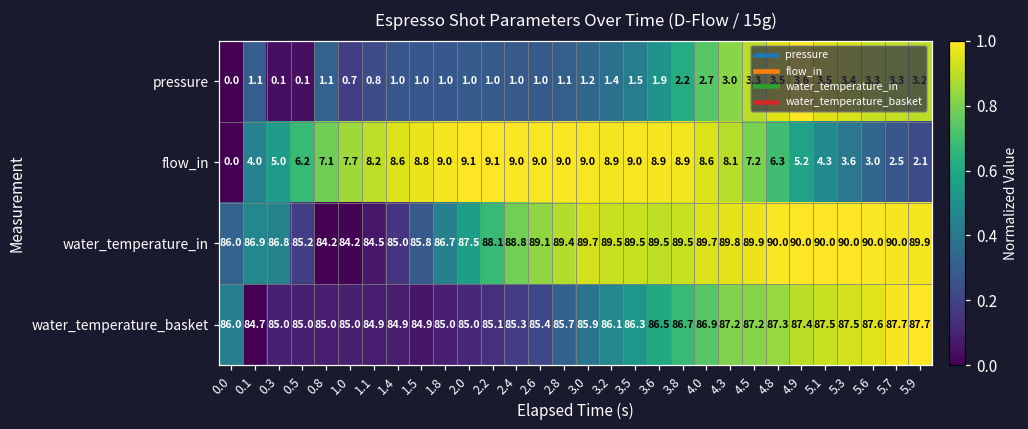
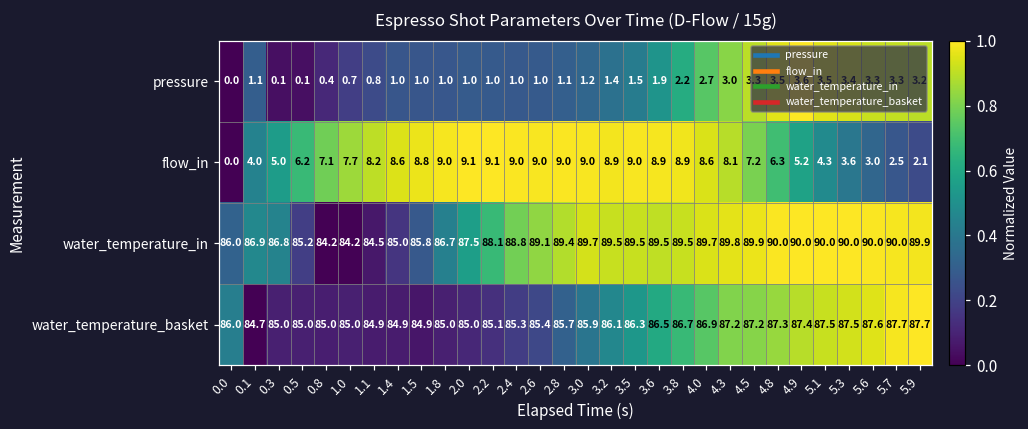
  {
    "pressure": {
      "0.0": 0.0,
      "0.1": 1.1,
      "0.3": 0.1,
      "0.5": 0.1,
-     "0.8": 1.1,
+     "0.8": 0.4,
      "1.0": 0.7,
      "1.1": 0.8,
      "1.4": 1.0,
      "1.5": 1.0,
      "1.8": 1.0,
      "2.0": 1.0,
      "2.2": 1.0,
      "2.4": 1.0,
      "2.6": 1.0,
      "2.8": 1.1,
      "3.0": 1.2,
      "3.2": 1.4,
      "3.5": 1.5,
      "3.6": 1.9,
      "3.8": 2.2,
      "4.0": 2.7,
      "4.3": 3.0
    },
    "flow_in": {
      "0.0": 0.0,
      "0.1": 4.0,
      "0.3": 5.0,
      "0.5": 6.2,
      "0.8": 7.1,
      "1.0": 7.7,
      "1.1": 8.2,
      "1.4": 8.6,
      "1.5": 8.8,
      "1.8": 9.0,
      "2.0": 9.1,
      "2.2": 9.1,
      "2.4": 9.0,
      "2.6": 9.0,
      "2.8": 9.0,
      "3.0": 9.0,
      "3.2": 8.9,
      "3.5": 9.0,
      "3.6": 8.9,
      "3.8": 8.9,
      "4.0": 8.6,
      "4.3": 8.1,
      "4.5": 7.2,
      "4.8": 6.3,
      "4.9": 5.2,
      "5.1": 4.3,
      "5.3": 3.6,
      "5.6": 3.0,
      "5.7": 2.5,
      "5.9": 2.1
    },
    "water_temperature_in": {
      "0.0": 86.0,
      "0.1": 86.9,
      "0.3": 86.8,
      "0.5": 85.2,
      "0.8": 84.2,
      "1.0": 84.2,
      "1.1": 84.5,
      "1.4": 85.0,
      "1.5": 85.8,
      "1.8": 86.7,
      "2.0": 87.5,
      "2.2": 88.1,
      "2.4": 88.8,
      "2.6": 89.1,
      "2.8": 89.4,
      "3.0": 89.7,
      "3.2": 89.5,
      "3.5": 89.5,
      "3.6": 89.5,
      "3.8": 89.5,
      "4.0": 89.7,
      "4.3": 89.8,
      "4.5": 89.9,
      "4.8": 90.0,
      "4.9": 90.0,
      "5.1": 90.0,
      "5.3": 90.0,
      "5.6": 90.0,
      "5.7": 90.0,
      "5.9": 89.9
    },
    "water_temperature_basket": {
      "0.0": 86.0,
      "0.1": 84.7,
      "0.3": 85.0,
      "0.5": 85.0,
      "0.8": 85.0,
      "1.0": 85.0,
      "1.1": 84.9,
      "1.4": 84.9,
      "1.5": 84.9,
      "1.8": 85.0,
      "2.0": 85.0,
      "2.2": 85.1,
      "2.4": 85.3,
      "2.6": 85.4,
      "2.8": 85.7,
      "3.0": 85.9,
      "3.2": 86.1,
      "3.5": 86.3,
      "3.6": 86.5,
      "3.8": 86.7,
      "4.0": 86.9,
      "4.3": 87.2,
      "4.5": 87.2,
      "4.8": 87.3,
      "4.9": 87.4,
      "5.1": 87.5,
      "5.3": 87.5,
      "5.6": 87.6,
      "5.7": 87.7,
      "5.9": 87.7
    }
  }
